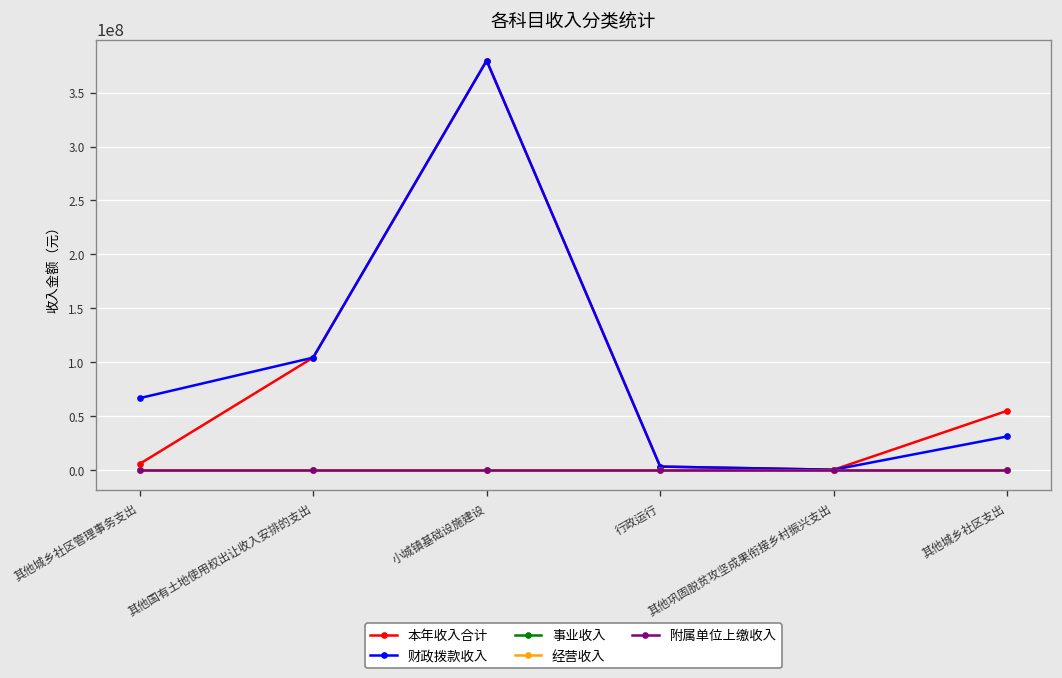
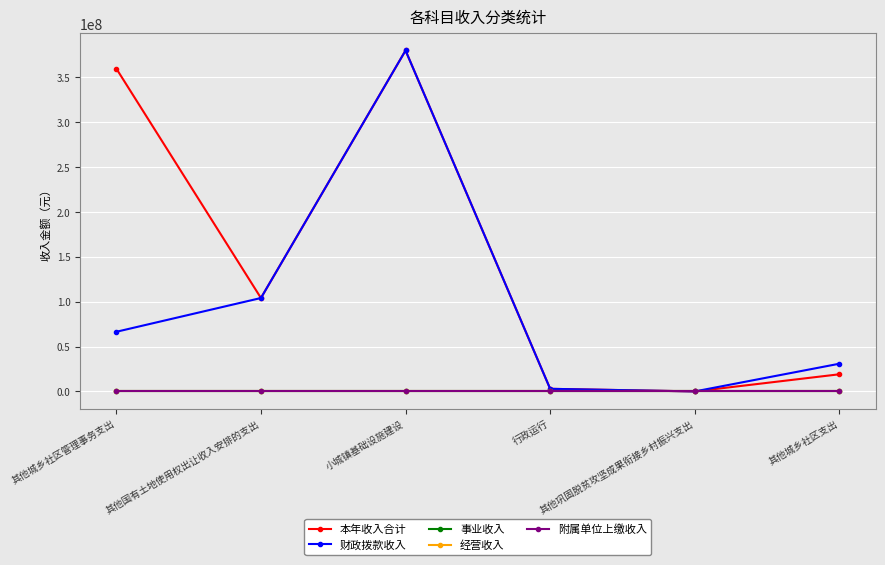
  {
    "本年收入合计": {
-     "其他城乡社区管理事务支出": 10000000,
-     "其他城乡社区支出": 50000000
+     "其他城乡社区管理事务支出": 360000000,
+     "其他城乡社区支出": 20000000
    },
    "财政拨款收入": {
      "其他城乡社区管理事务支出": 70000000,
      "其他城乡社区支出": 30000000
    },
    "附属单位上缴收入": {
      "其他城乡社区管理事务支出": 0,
      "其他国有土地使用权出让收入安排的支出": 0,
      "小城镇基础设施建设": 0,
      "行政运行": 0,
      "其他城乡社区支出": 0
    }
  }
